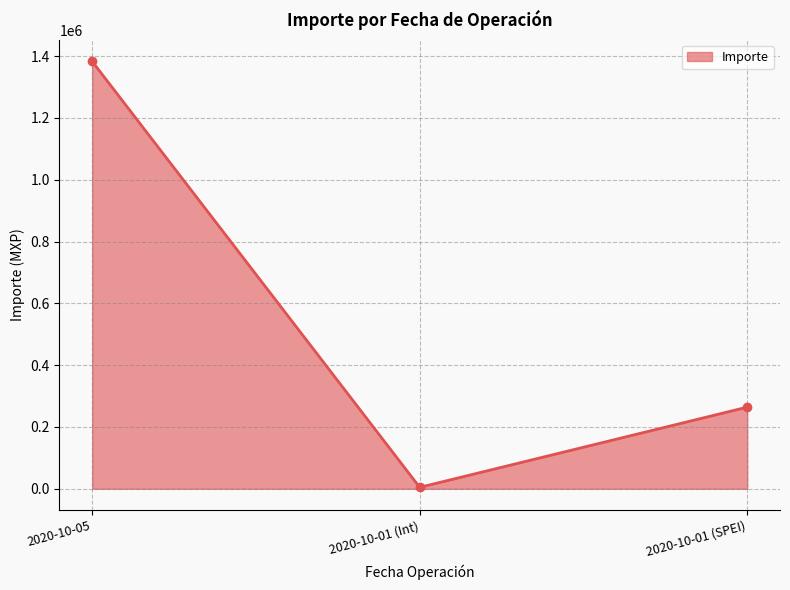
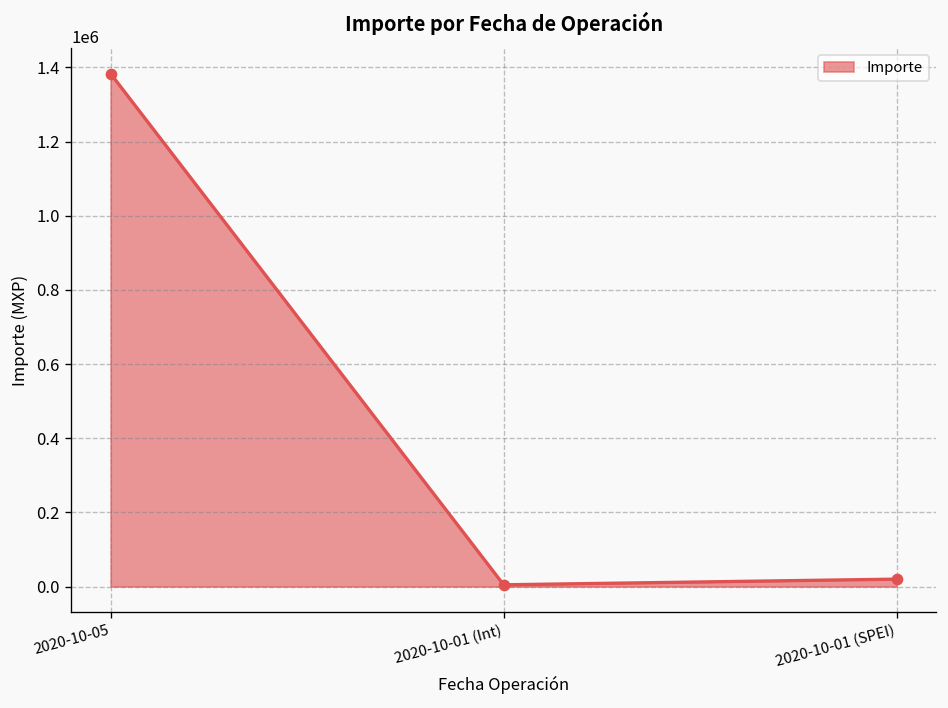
  {
    "2020-10-05": 1380000,
    "2020-10-01 (Int)": 0,
-   "2020-10-01 (SPEI)": 260000
+   "2020-10-01 (SPEI)": 20000
  }
